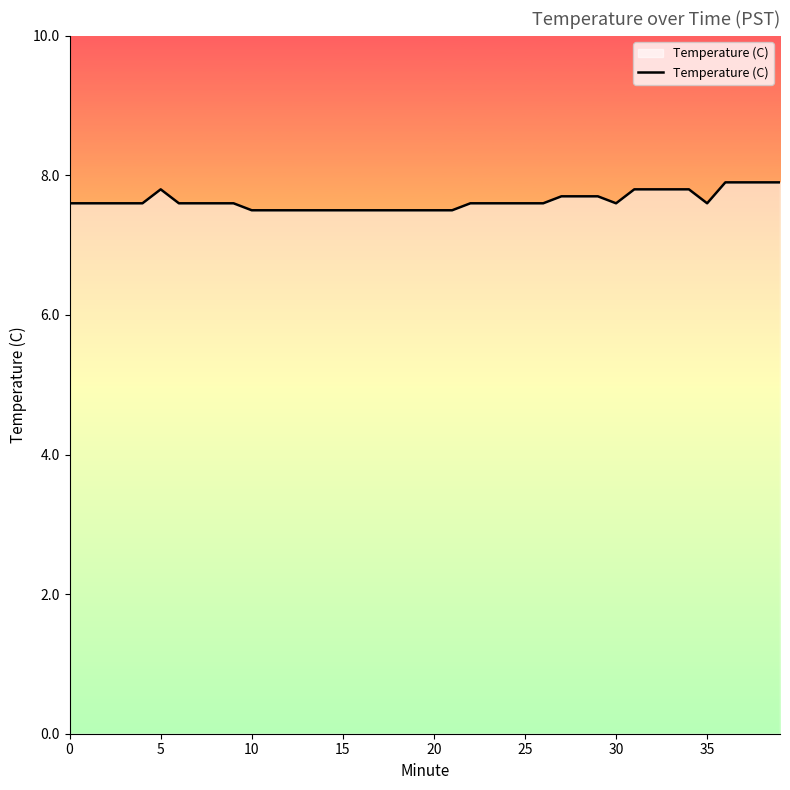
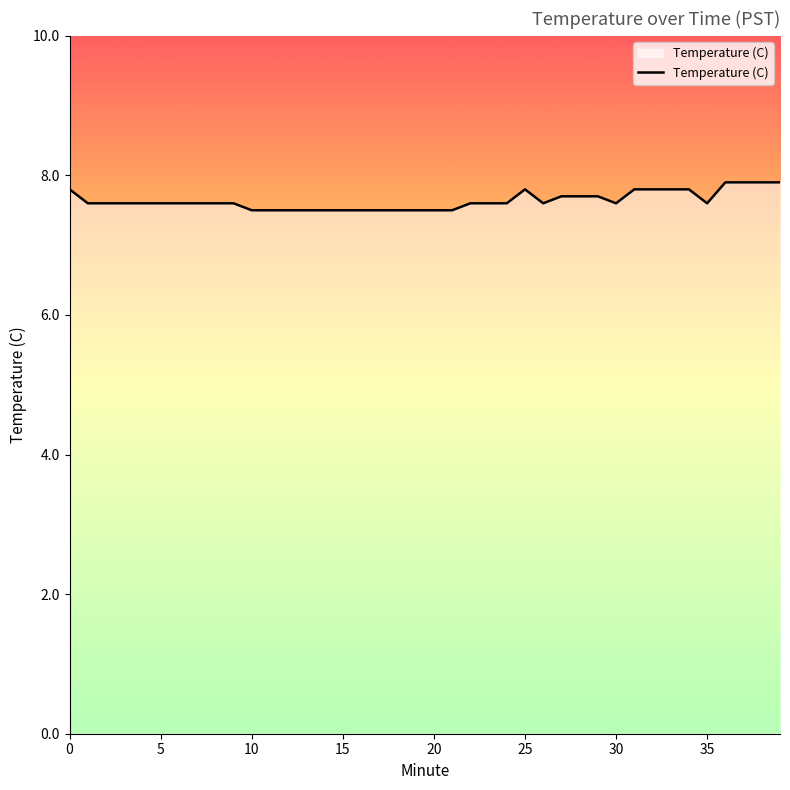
  {
-   "0": 7.6,
-   "5": 7.8,
+   "0": 7.8,
+   "5": 7.6,
    "10": 7.5,
    "15": 7.5,
    "20": 7.5,
-   "25": 7.6,
+   "25": 7.8,
    "30": 7.6,
    "35": 7.6
  }
